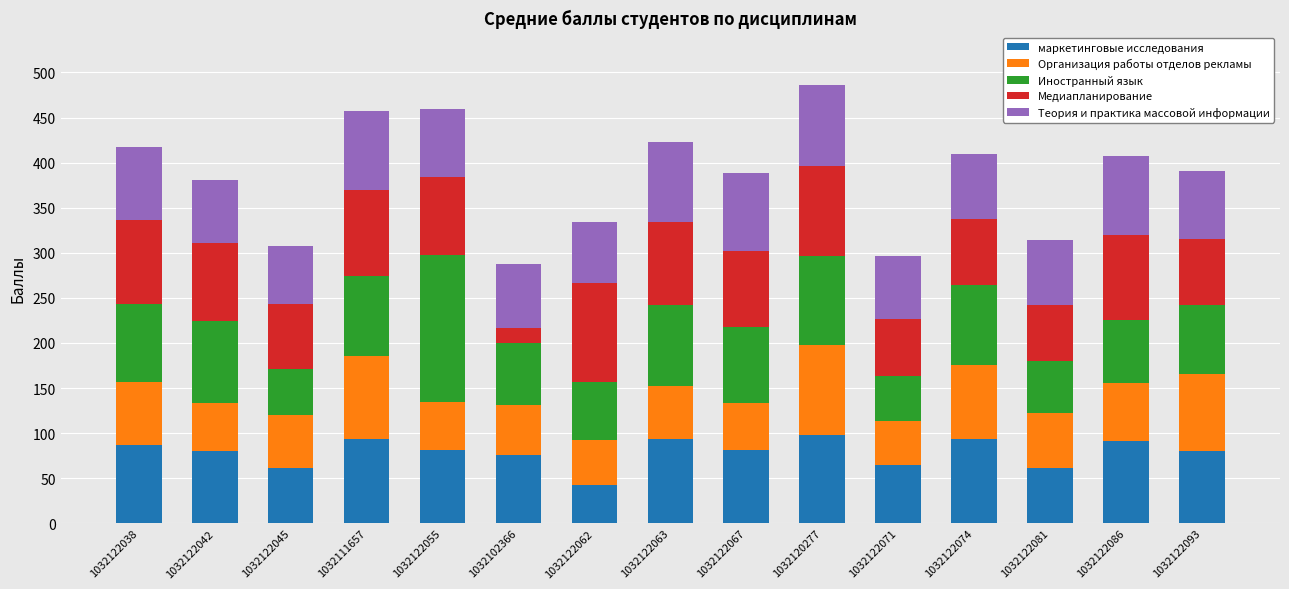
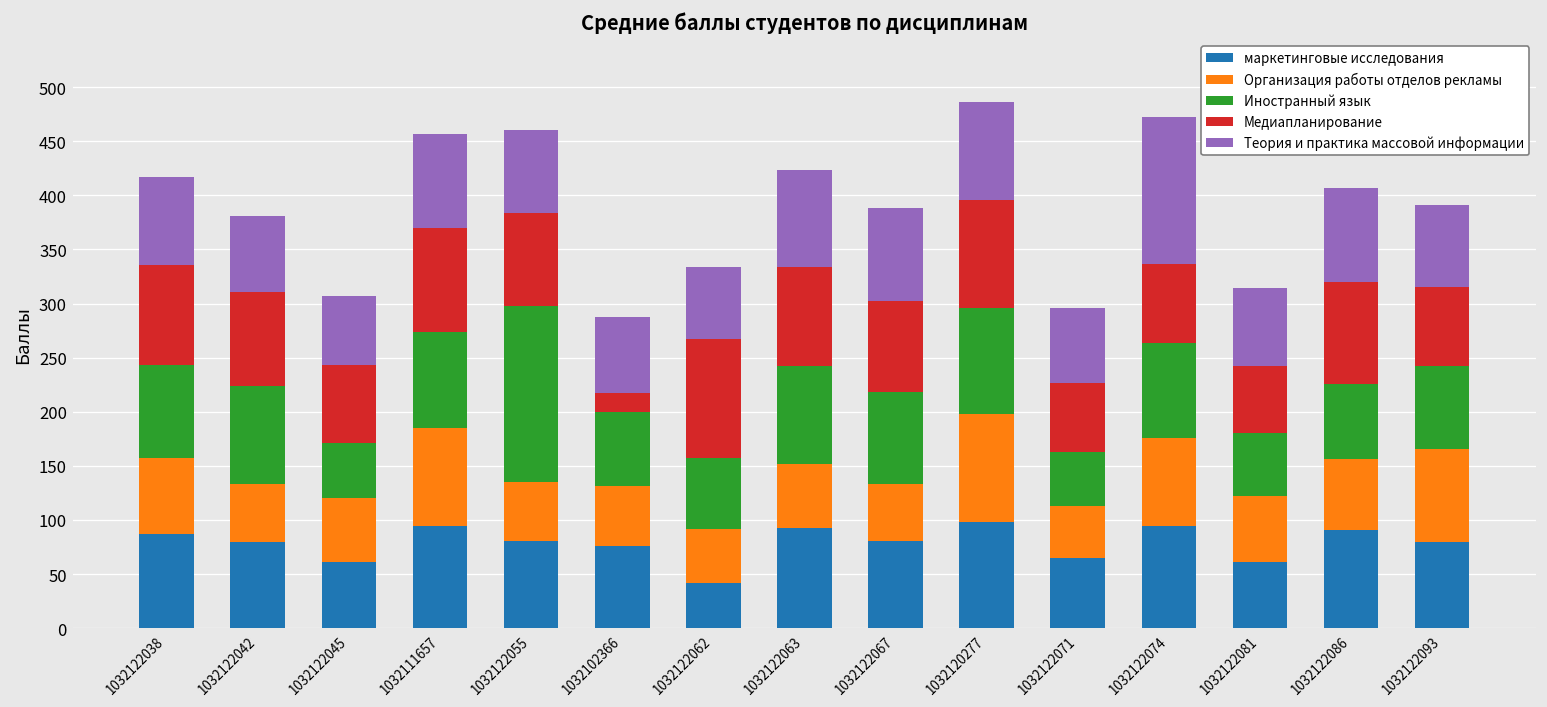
  {
    "маркетинговые исследования": {
      "1032122038": 90,
      "1032122042": 80,
      "1032122045": 60,
      "1032111657": 90,
      "1032122055": 80,
      "1032102366": 80,
      "1032122062": 40,
      "1032122063": 90,
      "1032122067": 80,
      "1032120277": 100,
      "1032122071": 70,
      "1032122074": 90,
      "1032122081": 60,
      "1032122086": 90,
      "1032122093": 80
    },
    "Организация работы отделов рекламы": {
      "1032122038": 70,
      "1032122042": 50,
      "1032122045": 60,
      "1032111657": 90,
      "1032122055": 50,
      "1032102366": 60,
      "1032122062": 50,
      "1032122063": 60,
      "1032122067": 50,
      "1032120277": 100,
      "1032122071": 50,
      "1032122074": 80,
      "1032122081": 60,
      "1032122086": 70,
      "1032122093": 90
    },
    "Иностранный язык": {
      "1032122038": 90,
      "1032122042": 90,
      "1032122045": 50,
      "1032111657": 90,
      "1032122055": 160,
      "1032102366": 70,
      "1032122062": 70,
      "1032122063": 90,
      "1032122067": 90,
      "1032120277": 100,
      "1032122071": 50,
      "1032122074": 90,
      "1032122081": 60,
      "1032122086": 70,
      "1032122093": 80
    },
    "Медиапланирование": {
      "1032122038": 90,
      "1032122042": 90,
      "1032122045": 70,
      "1032111657": 100,
      "1032122055": 90,
      "1032102366": 20,
      "1032122062": 110,
      "1032122063": 90,
      "1032122067": 80,
      "1032120277": 100,
      "1032122071": 60,
      "1032122074": 70,
      "1032122081": 60,
      "1032122086": 90,
      "1032122093": 70
    },
    "Теория и практика массовой информации": {
      "1032122038": 80,
      "1032122042": 70,
      "1032122045": 60,
      "1032111657": 90,
      "1032122055": 80,
      "1032102366": 70,
      "1032122062": 70,
      "1032122063": 90,
      "1032122067": 90,
      "1032120277": 90,
      "1032122071": 70,
-     "1032122074": 70,
+     "1032122074": 140,
      "1032122081": 70,
      "1032122086": 90,
      "1032122093": 80
    }
  }
